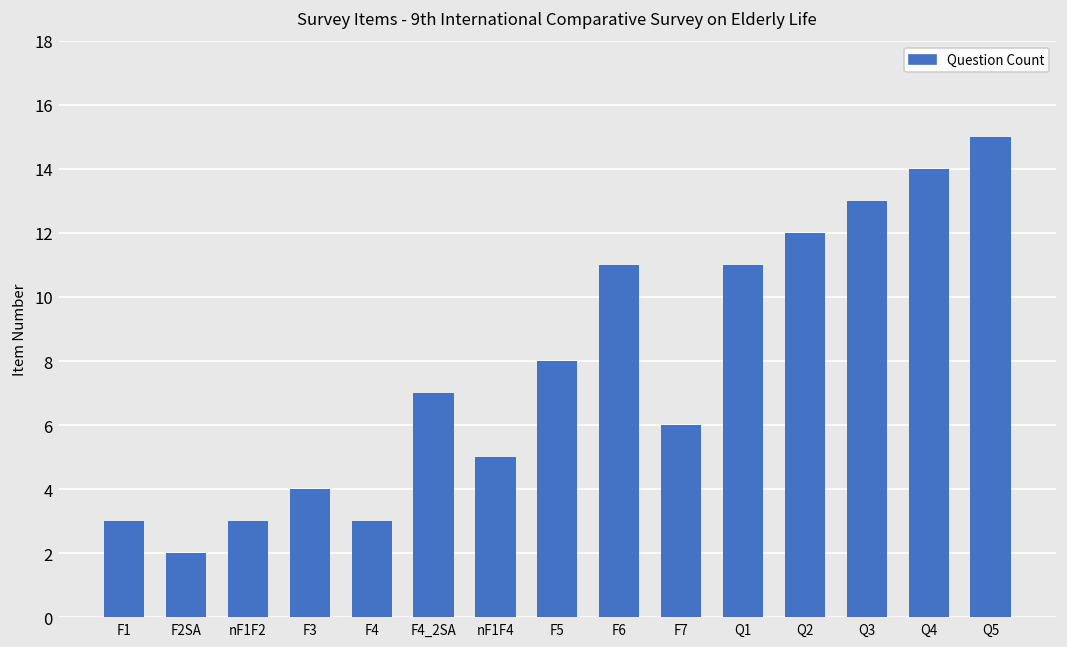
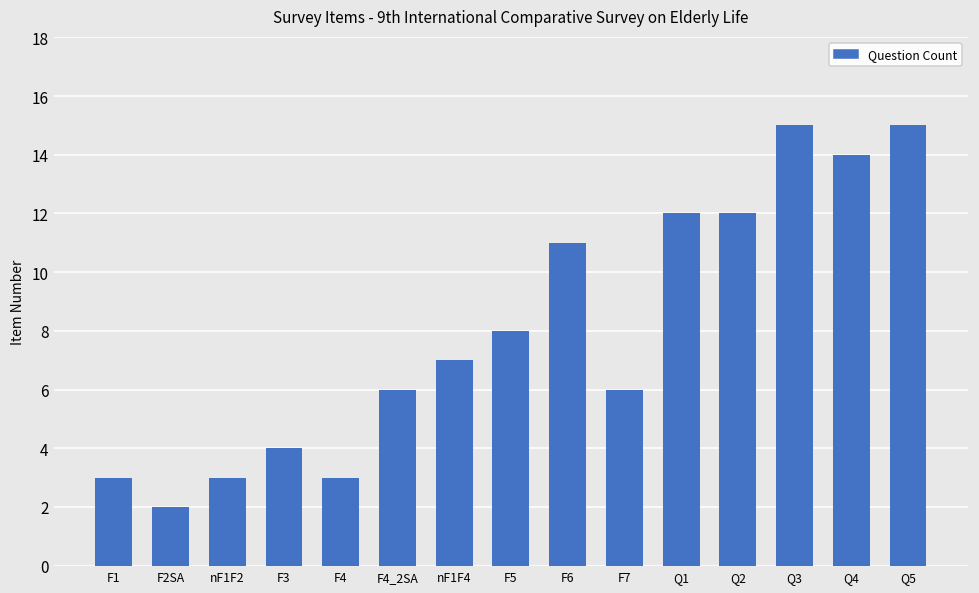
  {
    "F1": 3,
    "F2SA": 2,
    "nF1F2": 3,
    "F3": 4,
    "F4": 3,
-   "F4_2SA": 7,
-   "nF1F4": 5,
+   "F4_2SA": 6,
+   "nF1F4": 7,
    "F5": 8,
    "F6": 11,
    "F7": 6,
-   "Q1": 11,
+   "Q1": 12,
    "Q2": 12,
-   "Q3": 13,
+   "Q3": 15,
    "Q4": 14,
    "Q5": 15
  }
